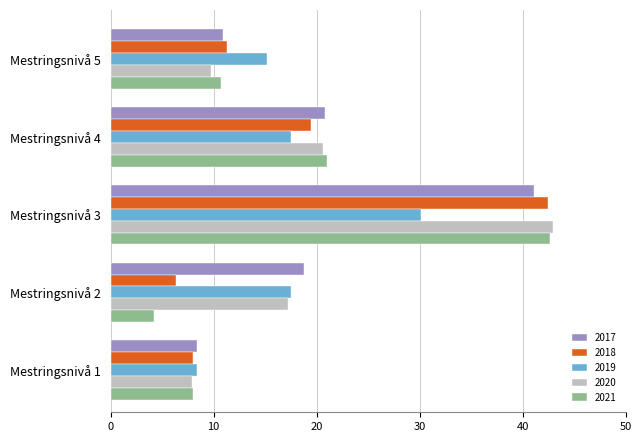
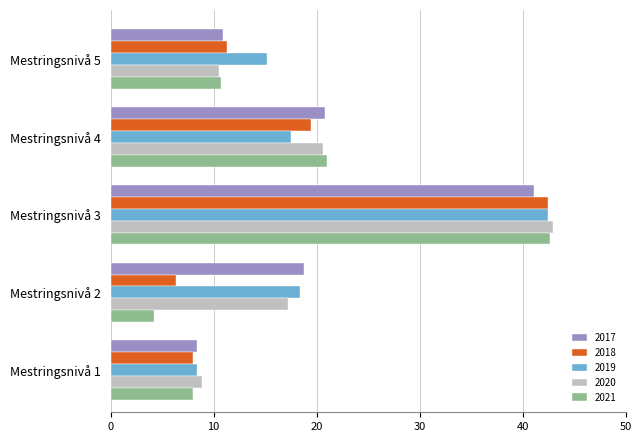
  {
    "2017": {
      "Mestringsnivå 5": 10.9,
      "Mestringsnivå 4": 20.8,
      "Mestringsnivå 3": 41.1,
      "Mestringsnivå 2": 18.8,
      "Mestringsnivå 1": 8.4
    },
    "2018": {
      "Mestringsnivå 5": 11.3,
      "Mestringsnivå 4": 19.4,
      "Mestringsnivå 3": 42.4,
      "Mestringsnivå 2": 6.3,
      "Mestringsnivå 1": 8.0
    },
    "2019": {
      "Mestringsnivå 5": 15.2,
      "Mestringsnivå 4": 17.5,
-     "Mestringsnivå 3": 30.1,
-     "Mestringsnivå 2": 17.5,
+     "Mestringsnivå 3": 42.4,
+     "Mestringsnivå 2": 18.4,
      "Mestringsnivå 1": 8.4
    },
    "2020": {
-     "Mestringsnivå 5": 9.7,
+     "Mestringsnivå 5": 10.5,
      "Mestringsnivå 4": 20.6,
      "Mestringsnivå 3": 42.9,
      "Mestringsnivå 2": 17.2,
-     "Mestringsnivå 1": 7.9
+     "Mestringsnivå 1": 8.9
    },
    "2021": {
      "Mestringsnivå 5": 10.7,
      "Mestringsnivå 4": 21.0,
      "Mestringsnivå 3": 42.6,
      "Mestringsnivå 2": 4.2,
      "Mestringsnivå 1": 8.0
    }
  }
